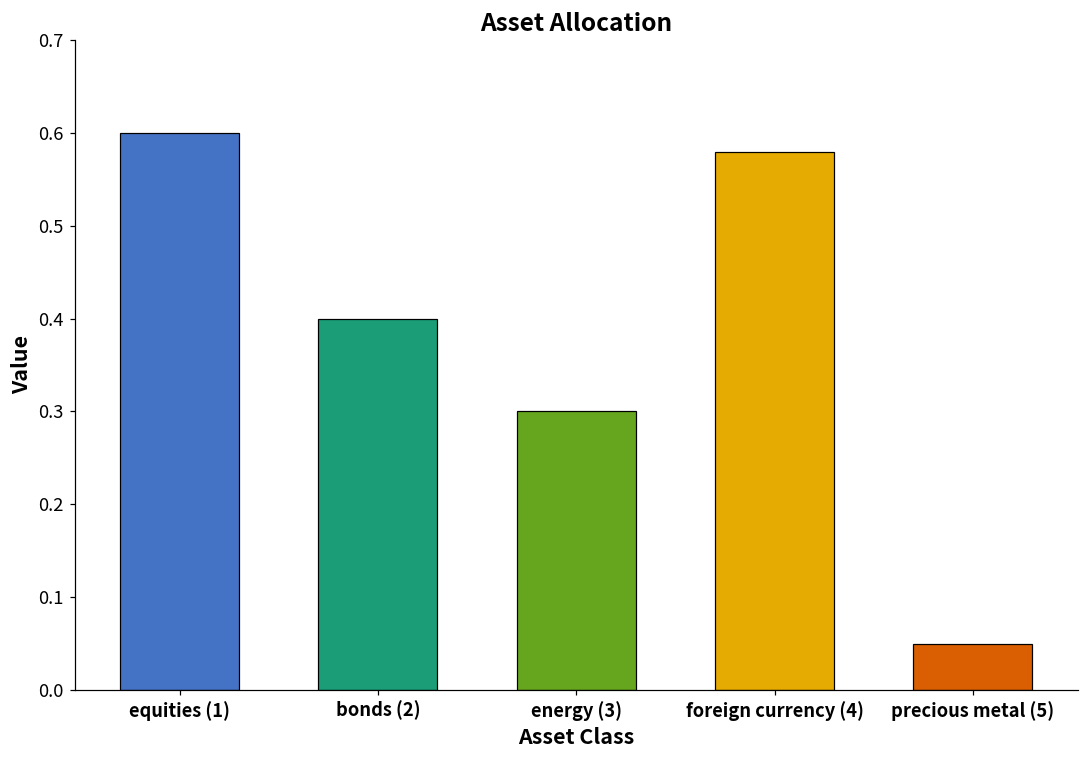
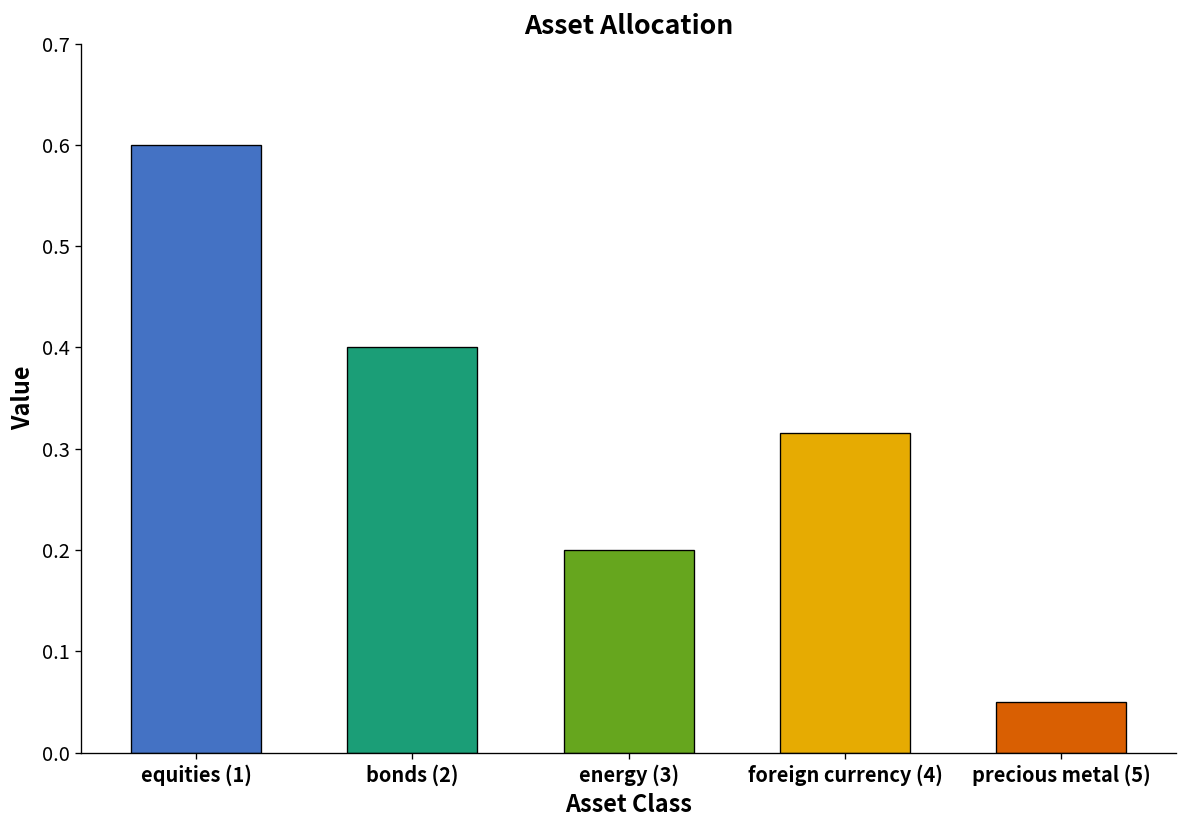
  {
    "equities (1)": 0.60,
    "bonds (2)": 0.40,
-   "energy (3)": 0.3,
-   "foreign currency (4)": 0.58,
+   "energy (3)": 0.2,
+   "foreign currency (4)": 0.32,
    "precious metal (5)": 0.05
  }
